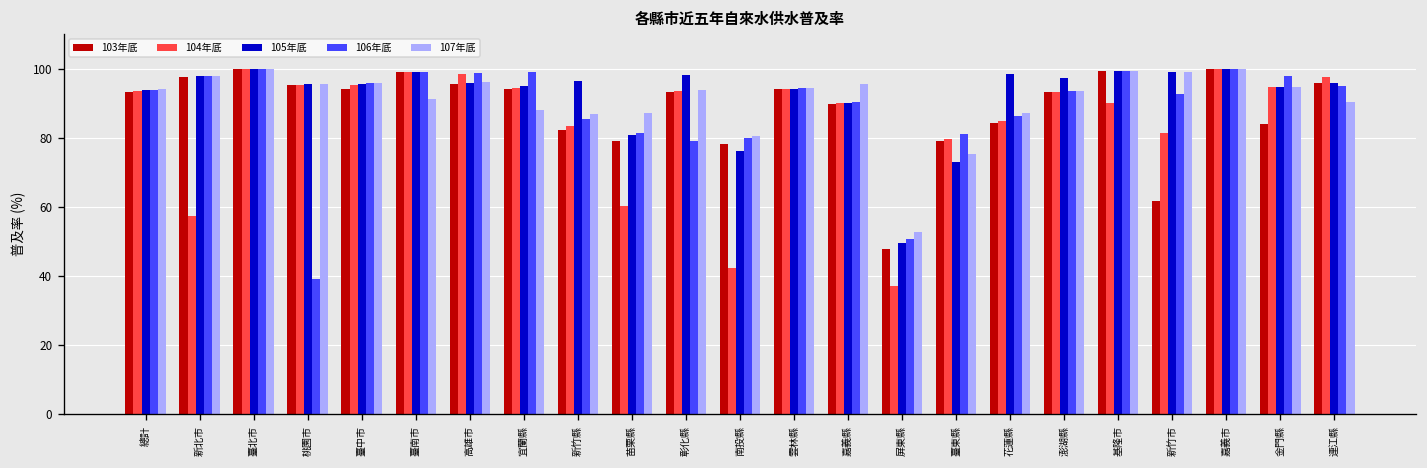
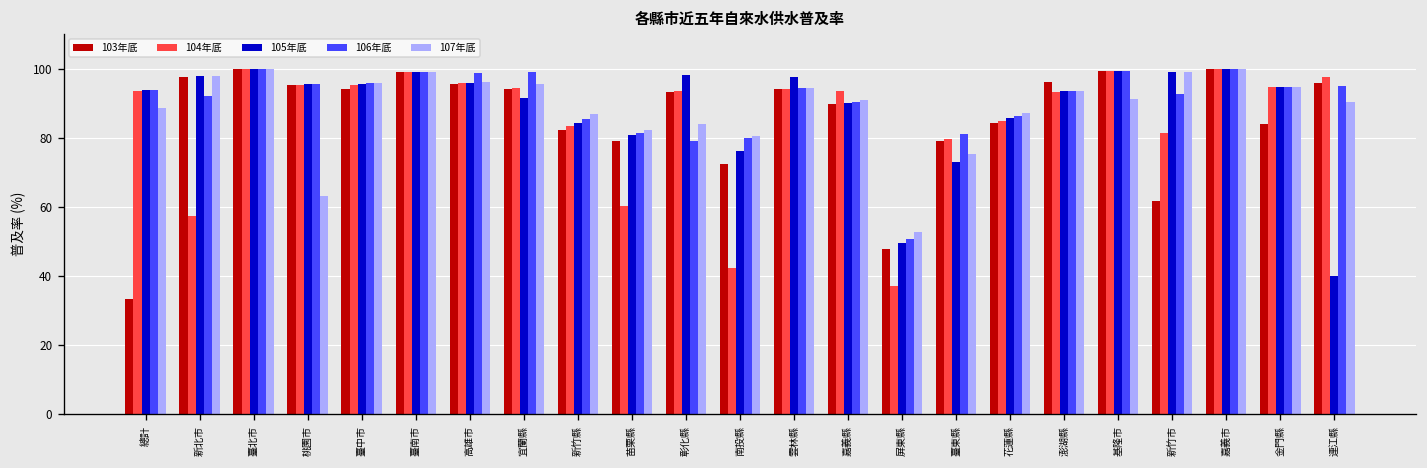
  {
    "103年底": {
-     "總計": 93,
+     "總計": 33,
      "新北市": 98,
      "臺北市": 100,
      "桃園市": 95,
      "臺中市": 94,
      "臺南市": 99,
      "高雄市": 96,
      "宜蘭縣": 94,
      "新竹縣": 82,
      "苗栗縣": 79,
      "彰化縣": 93,
-     "南投縣": 78,
+     "南投縣": 72,
      "雲林縣": 94,
      "嘉義縣": 90,
      "屏東縣": 48,
      "臺東縣": 79,
      "花蓮縣": 84,
-     "澎湖縣": 93,
+     "澎湖縣": 96,
      "基隆市": 99,
      "新竹市": 62,
      "嘉義市": 100,
      "金門縣": 84,
      "連江縣": 96
    },
    "104年底": {
      "總計": 93,
      "新北市": 57,
      "臺北市": 100,
      "桃園市": 95,
      "臺中市": 95,
      "臺南市": 99,
-     "高雄市": 99,
+     "高雄市": 96,
      "宜蘭縣": 94,
      "新竹縣": 83,
      "苗栗縣": 60,
      "彰化縣": 93,
      "南投縣": 42,
      "雲林縣": 94,
-     "嘉義縣": 90,
+     "嘉義縣": 93,
      "屏東縣": 37,
      "臺東縣": 80,
      "花蓮縣": 85,
      "澎湖縣": 93,
-     "基隆市": 90,
+     "基隆市": 99,
      "新竹市": 81,
      "嘉義市": 100,
      "金門縣": 95,
      "連江縣": 97
    },
    "105年底": {
      "總計": 94,
      "新北市": 98,
      "臺北市": 100,
      "桃園市": 95,
      "臺中市": 96,
      "臺南市": 99,
      "高雄市": 96,
-     "宜蘭縣": 95,
-     "新竹縣": 96,
+     "宜蘭縣": 91,
+     "新竹縣": 84,
      "苗栗縣": 81,
      "彰化縣": 98,
      "南投縣": 76,
-     "雲林縣": 94,
+     "雲林縣": 97,
      "嘉義縣": 90,
      "屏東縣": 49,
      "臺東縣": 73,
-     "花蓮縣": 98,
-     "澎湖縣": 97,
+     "花蓮縣": 86,
+     "澎湖縣": 93,
      "基隆市": 99,
      "新竹市": 99,
      "嘉義市": 100,
      "金門縣": 95,
-     "連江縣": 96
+     "連江縣": 40
    },
    "106年底": {
      "總計": 94,
-     "新北市": 98,
+     "新北市": 92,
      "臺北市": 100,
-     "桃園市": 39,
+     "桃園市": 95,
      "臺中市": 96,
      "臺南市": 99,
      "高雄市": 99,
      "宜蘭縣": 99,
      "新竹縣": 86,
      "苗栗縣": 81,
      "彰化縣": 79,
      "南投縣": 80,
      "雲林縣": 94,
      "嘉義縣": 90,
      "屏東縣": 51,
      "臺東縣": 81,
      "花蓮縣": 86,
      "澎湖縣": 93,
      "基隆市": 99,
      "新竹市": 93,
      "嘉義市": 100,
-     "金門縣": 98,
+     "金門縣": 95,
      "連江縣": 95
    },
    "107年底": {
-     "總計": 94,
+     "總計": 89,
      "新北市": 98,
      "臺北市": 100,
-     "桃園市": 96,
+     "桃園市": 63,
      "臺中市": 96,
-     "臺南市": 91,
+     "臺南市": 99,
      "高雄市": 96,
-     "宜蘭縣": 88,
+     "宜蘭縣": 95,
      "新竹縣": 87,
-     "苗栗縣": 87,
-     "彰化縣": 94,
+     "苗栗縣": 82,
+     "彰化縣": 84,
      "南投縣": 80,
      "雲林縣": 94,
-     "嘉義縣": 96,
+     "嘉義縣": 91,
      "屏東縣": 53,
      "臺東縣": 75,
      "花蓮縣": 87,
      "澎湖縣": 94,
-     "基隆市": 99,
+     "基隆市": 91,
      "新竹市": 99,
      "嘉義市": 100,
      "金門縣": 95,
      "連江縣": 90
    }
  }
